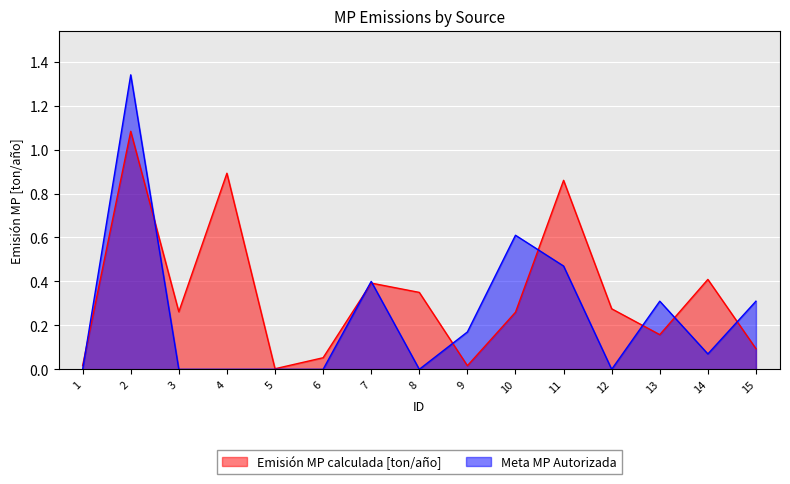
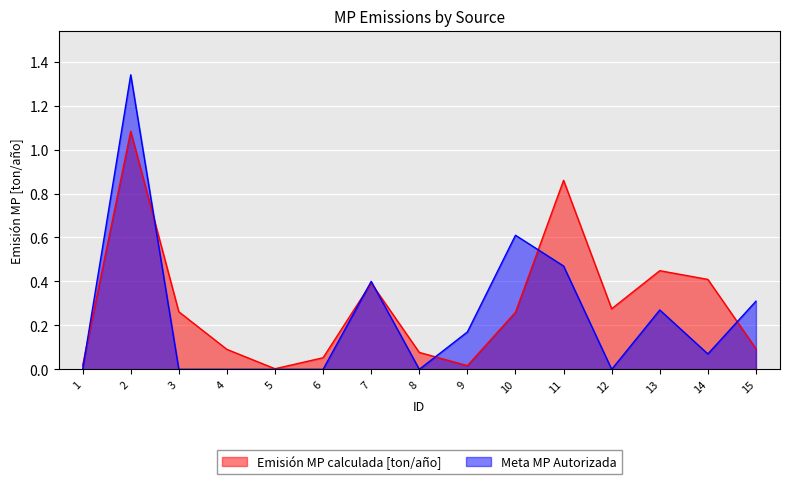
  {
    "Emisión MP calculada [ton/año]": {
      "1": 0.02,
      "2": 1.08,
      "3": 0.26,
-     "4": 0.89,
+     "4": 0.09,
      "6": 0.05,
-     "8": 0.35,
+     "8": 0.08,
      "9": 0.02,
      "10": 0.26,
      "11": 0.86,
      "12": 0.28,
-     "13": 0.16,
+     "13": 0.45,
      "14": 0.41,
      "15": 0.09
    },
    "Meta MP Autorizada": {
      "1": 0.00,
      "2": 1.34,
      "3": 0.00,
      "4": 0.00,
      "6": 0.00,
      "8": 0.00,
      "9": 0.17,
      "10": 0.61,
      "11": 0.47,
      "12": 0.00,
-     "13": 0.31,
+     "13": 0.27,
      "14": 0.07,
      "15": 0.31
    }
  }
